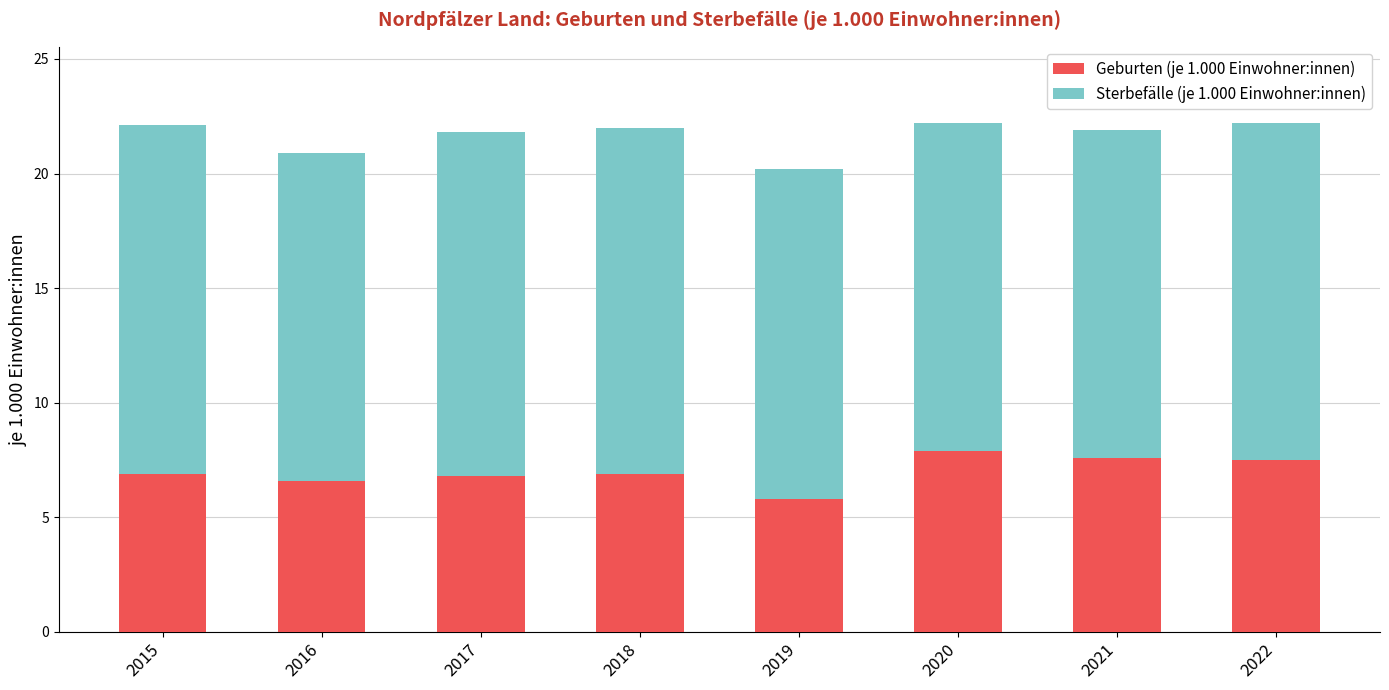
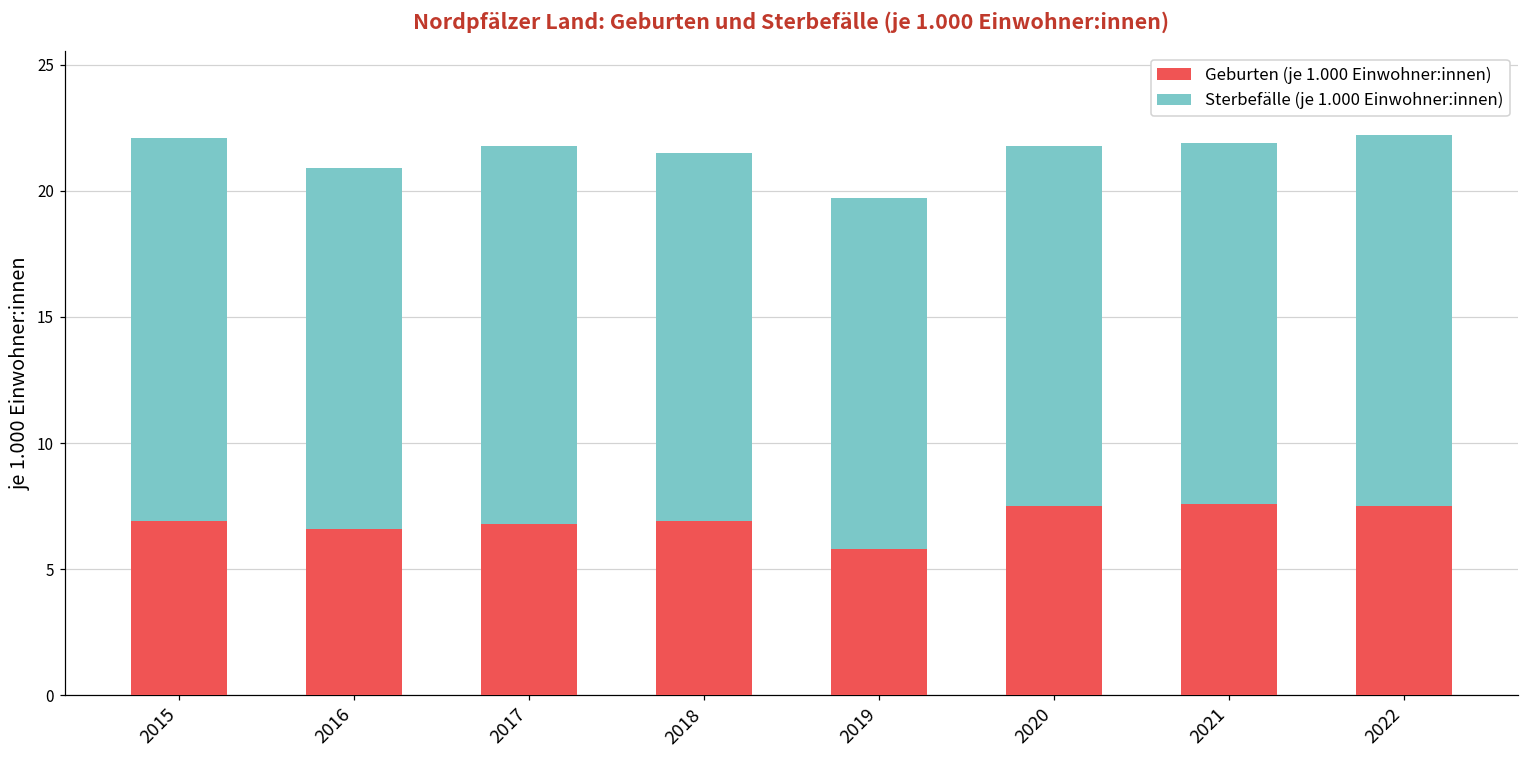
  {
    "Geburten (je 1.000 Einwohner:innen)": {
      "2015": 6.9,
      "2016": 6.6,
      "2017": 6.8,
      "2018": 6.9,
      "2019": 5.8,
-     "2020": 7.9,
+     "2020": 7.5,
      "2021": 7.6,
      "2022": 7.5
    },
    "Sterbefälle (je 1.000 Einwohner:innen)": {
      "2015": 15.2,
      "2016": 14.3,
      "2017": 15.0,
-     "2018": 15.1,
-     "2019": 14.4,
+     "2018": 14.6,
+     "2019": 13.9,
      "2020": 14.3,
      "2021": 14.3,
      "2022": 14.7
    }
  }
